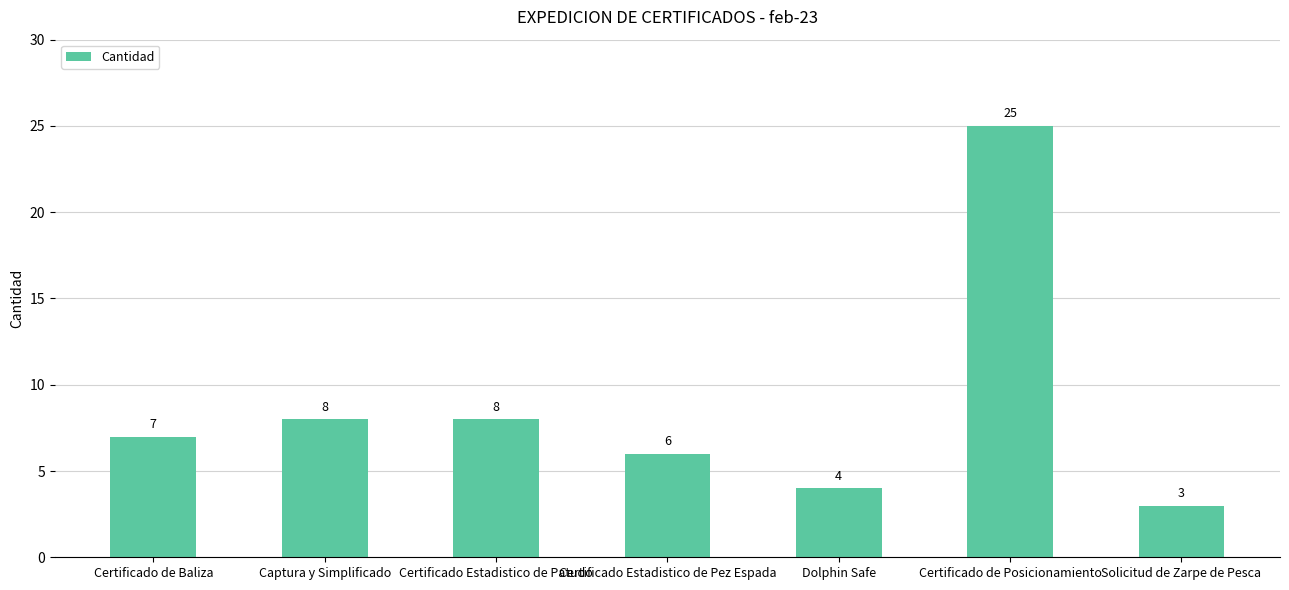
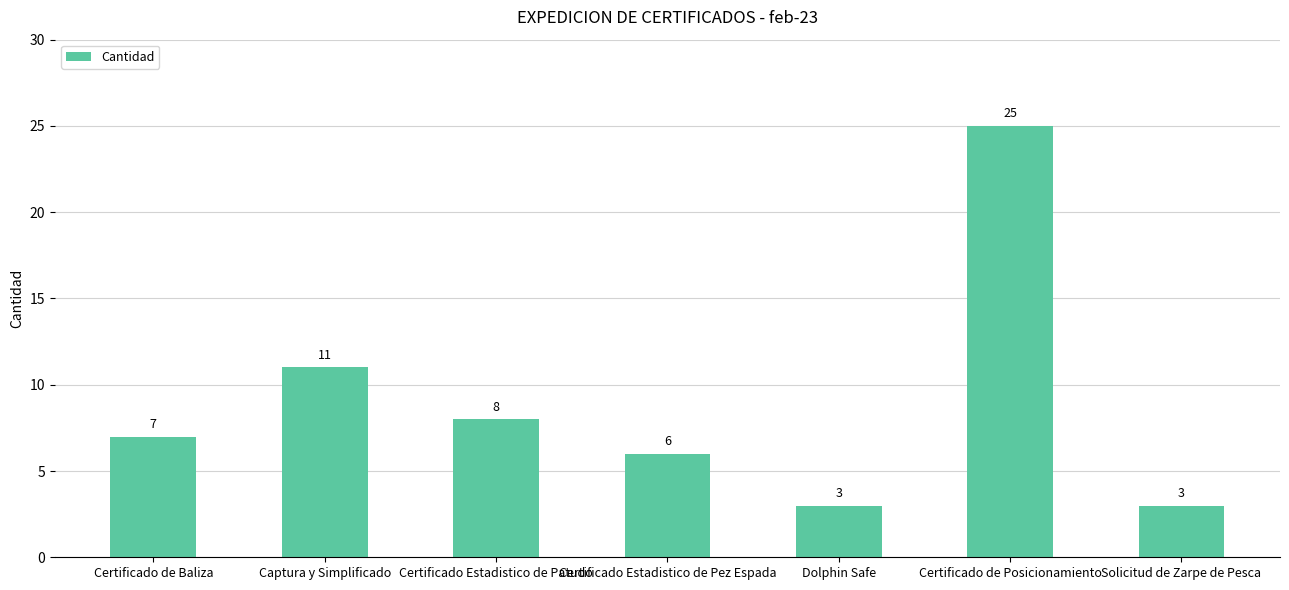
  {
    "Certificado de Baliza": 7,
-   "Captura y Simplificado": 8,
-   "Dolphin Safe": 4,
+   "Captura y Simplificado": 11,
+   "Dolphin Safe": 3,
    "Certificado de Posicionamiento": 25,
    "Solicitud de Zarpe de Pesca": 3
  }
